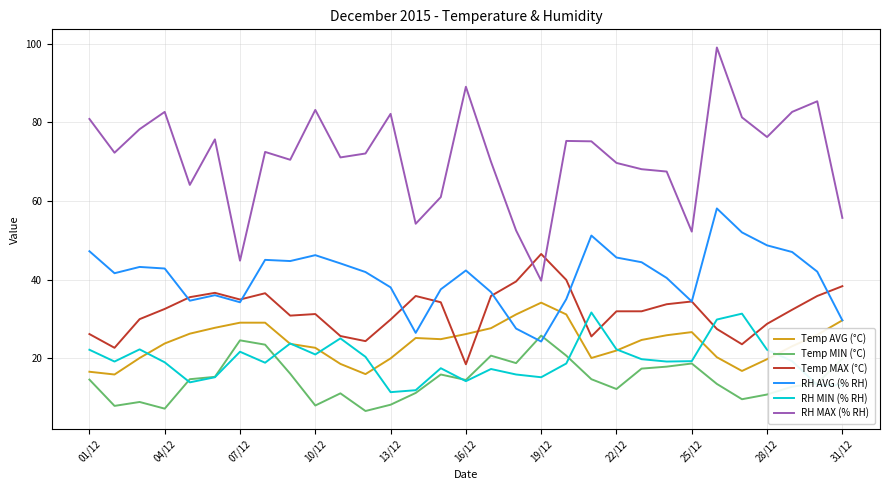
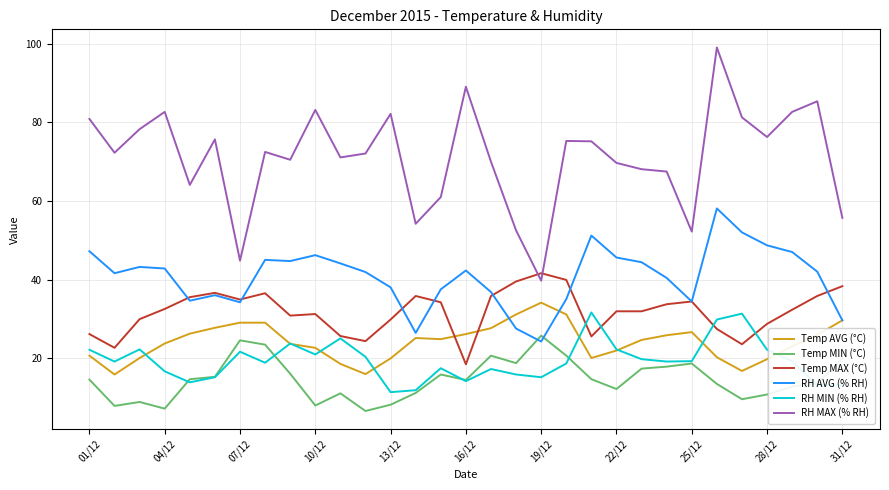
  {
    "Temp AVG (°C)": {
-     "01/12": 17,
+     "01/12": 21,
      "04/12": 24,
      "07/12": 29,
      "10/12": 23,
      "13/12": 20,
      "16/12": 26,
      "19/12": 34,
      "25/12": 27,
      "28/12": 20
    },
    "Temp MIN (°C)": {
      "01/12": 15,
      "04/12": 7,
      "07/12": 25,
      "10/12": 8,
      "13/12": 8,
      "19/12": 26,
      "22/12": 12,
      "28/12": 11
    },
    "Temp MAX (°C)": {
      "01/12": 26,
      "04/12": 33,
      "07/12": 35,
      "10/12": 31,
      "13/12": 30,
      "16/12": 18,
-     "19/12": 47,
+     "19/12": 42,
      "22/12": 32,
      "28/12": 29,
      "31/12": 38
    },
    "RH AVG (% RH)": {
      "01/12": 47,
      "04/12": 43,
      "07/12": 34,
      "10/12": 46,
      "13/12": 38,
      "16/12": 42,
      "19/12": 24,
      "22/12": 46,
      "28/12": 49
    },
    "RH MIN (% RH)": {
      "01/12": 22,
-     "04/12": 19,
+     "04/12": 17,
      "07/12": 22,
      "10/12": 21,
      "13/12": 11,
      "19/12": 15,
      "28/12": 22
    },
    "RH MAX (% RH)": {
      "01/12": 81,
      "04/12": 83,
      "07/12": 45,
      "10/12": 83,
      "13/12": 82,
      "16/12": 89,
      "19/12": 40,
      "22/12": 70,
      "25/12": 52,
      "28/12": 76,
      "31/12": 56
    }
  }
